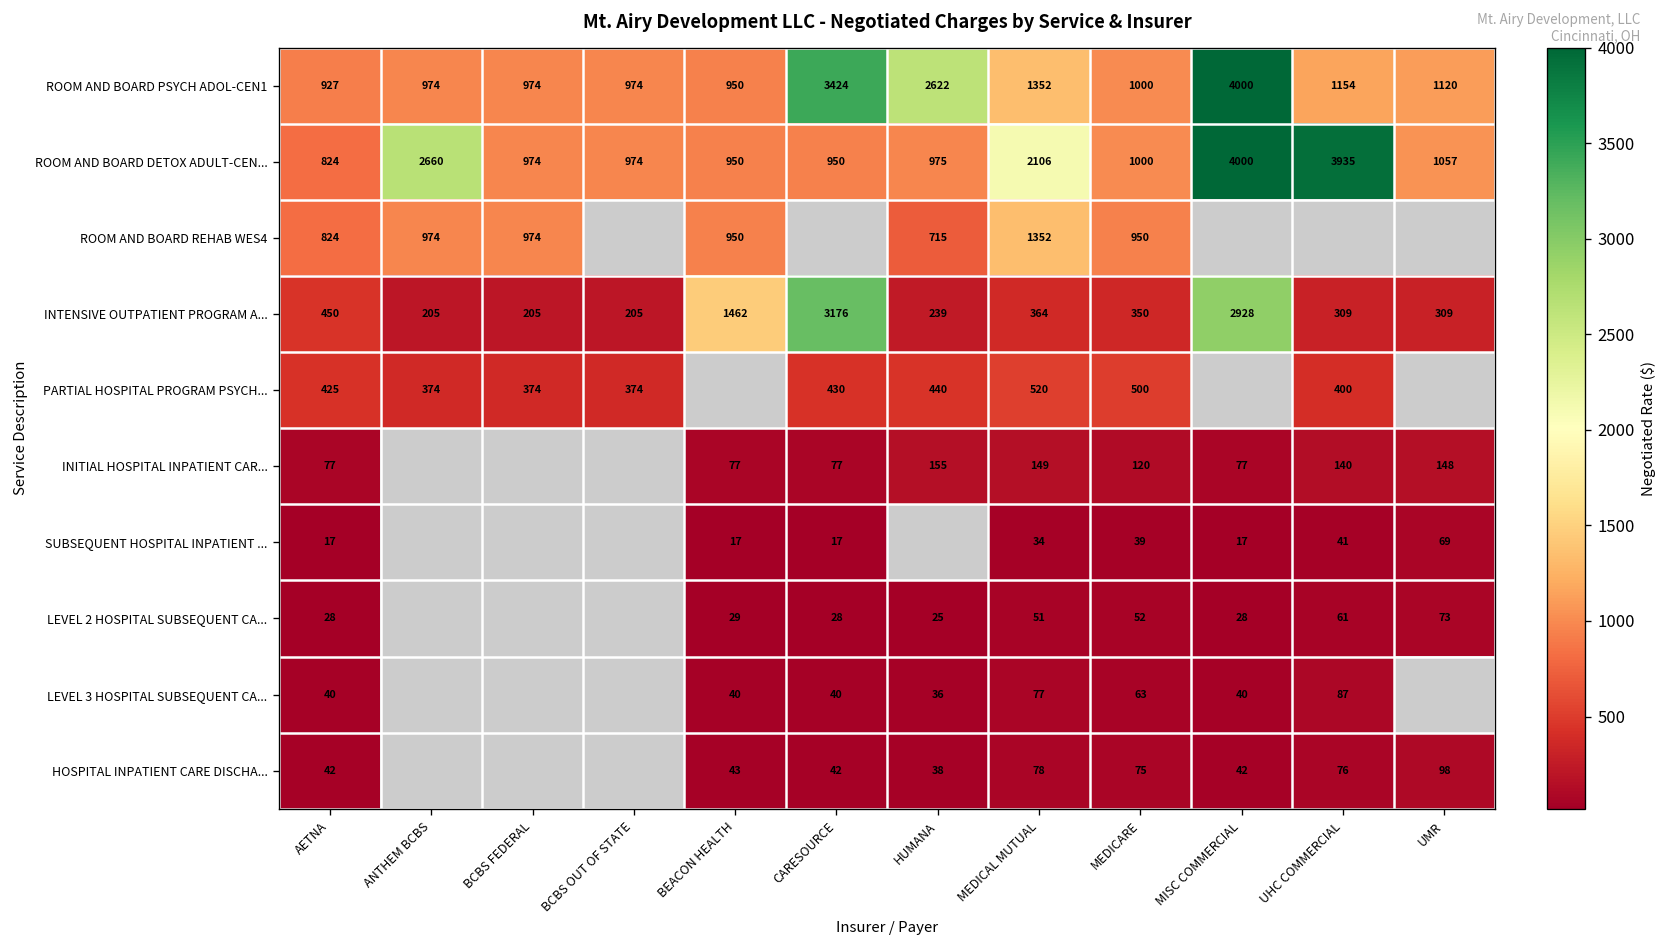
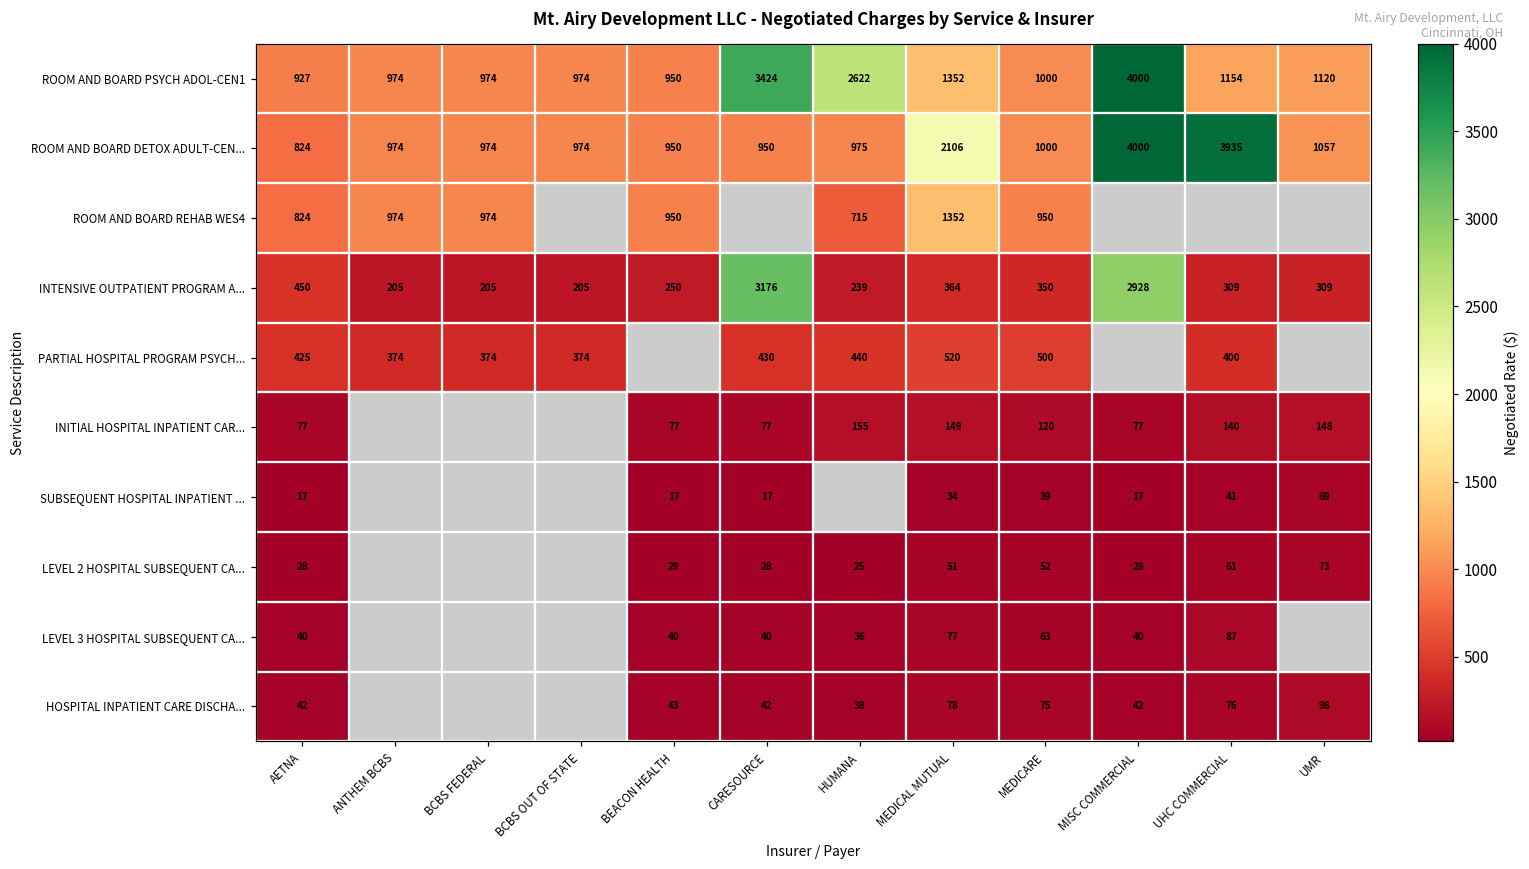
  {
    "ROOM AND BOARD PSYCH ADOL-CEN1": {
      "AETNA": 927,
      "ANTHEM BCBS": 974,
      "BCBS FEDERAL": 974,
      "BCBS OUT OF STATE": 974,
      "BEACON HEALTH": 950,
      "CARESOURCE": 3424,
      "HUMANA": 2622,
      "MEDICAL MUTUAL": 1352,
      "MEDICARE": 1000,
      "MISC COMMERCIAL": 4000,
      "UHC COMMERCIAL": 1154,
      "UMR": 1120
    },
    "ROOM AND BOARD DETOX ADULT-CEN...": {
      "AETNA": 824,
-     "ANTHEM BCBS": 2660,
+     "ANTHEM BCBS": 974,
      "BCBS FEDERAL": 974,
      "BCBS OUT OF STATE": 974,
      "BEACON HEALTH": 950,
      "CARESOURCE": 950,
      "HUMANA": 975,
      "MEDICAL MUTUAL": 2106,
      "MEDICARE": 1000,
      "MISC COMMERCIAL": 4000,
      "UHC COMMERCIAL": 3935,
      "UMR": 1057
    },
    "ROOM AND BOARD REHAB WES4": {
      "AETNA": 824,
      "ANTHEM BCBS": 974,
      "BCBS FEDERAL": 974,
      "BEACON HEALTH": 950,
      "HUMANA": 715,
      "MEDICAL MUTUAL": 1352,
      "MEDICARE": 950
    },
    "INTENSIVE OUTPATIENT PROGRAM A...": {
      "AETNA": 450,
      "ANTHEM BCBS": 205,
      "BCBS FEDERAL": 205,
      "BCBS OUT OF STATE": 205,
-     "BEACON HEALTH": 1462,
+     "BEACON HEALTH": 250,
      "CARESOURCE": 3176,
      "HUMANA": 239,
      "MEDICAL MUTUAL": 364,
      "MEDICARE": 350,
      "MISC COMMERCIAL": 2928,
      "UHC COMMERCIAL": 309,
      "UMR": 309
    },
    "PARTIAL HOSPITAL PROGRAM PSYCH...": {
      "AETNA": 425,
      "ANTHEM BCBS": 374,
      "BCBS FEDERAL": 374,
      "BCBS OUT OF STATE": 374,
      "CARESOURCE": 430,
      "HUMANA": 440,
      "MEDICAL MUTUAL": 520,
      "MEDICARE": 500,
      "UHC COMMERCIAL": 400
    },
    "INITIAL HOSPITAL INPATIENT CAR...": {
      "AETNA": 77,
      "BEACON HEALTH": 77,
      "CARESOURCE": 77,
      "HUMANA": 155,
      "MEDICAL MUTUAL": 149,
      "MEDICARE": 120,
      "MISC COMMERCIAL": 77,
      "UHC COMMERCIAL": 140,
      "UMR": 148
    },
    "SUBSEQUENT HOSPITAL INPATIENT ...": {
      "AETNA": 17,
      "BEACON HEALTH": 17,
      "CARESOURCE": 17,
      "MEDICAL MUTUAL": 34,
      "MEDICARE": 39,
      "MISC COMMERCIAL": 17,
      "UHC COMMERCIAL": 41,
      "UMR": 69
    },
    "LEVEL 2 HOSPITAL SUBSEQUENT CA...": {
      "AETNA": 28,
      "BEACON HEALTH": 29,
      "CARESOURCE": 28,
      "HUMANA": 25,
      "MEDICAL MUTUAL": 51,
      "MEDICARE": 52,
      "MISC COMMERCIAL": 28,
      "UHC COMMERCIAL": 61,
      "UMR": 73
    },
    "LEVEL 3 HOSPITAL SUBSEQUENT CA...": {
      "AETNA": 40,
      "BEACON HEALTH": 40,
      "CARESOURCE": 40,
      "HUMANA": 36,
      "MEDICAL MUTUAL": 77,
      "MEDICARE": 63,
      "MISC COMMERCIAL": 40,
      "UHC COMMERCIAL": 87
    },
    "HOSPITAL INPATIENT CARE DISCHA...": {
      "AETNA": 42,
      "BEACON HEALTH": 43,
      "CARESOURCE": 42,
      "HUMANA": 38,
      "MEDICAL MUTUAL": 78,
      "MEDICARE": 75,
      "MISC COMMERCIAL": 42,
      "UHC COMMERCIAL": 76,
      "UMR": 98
    }
  }
